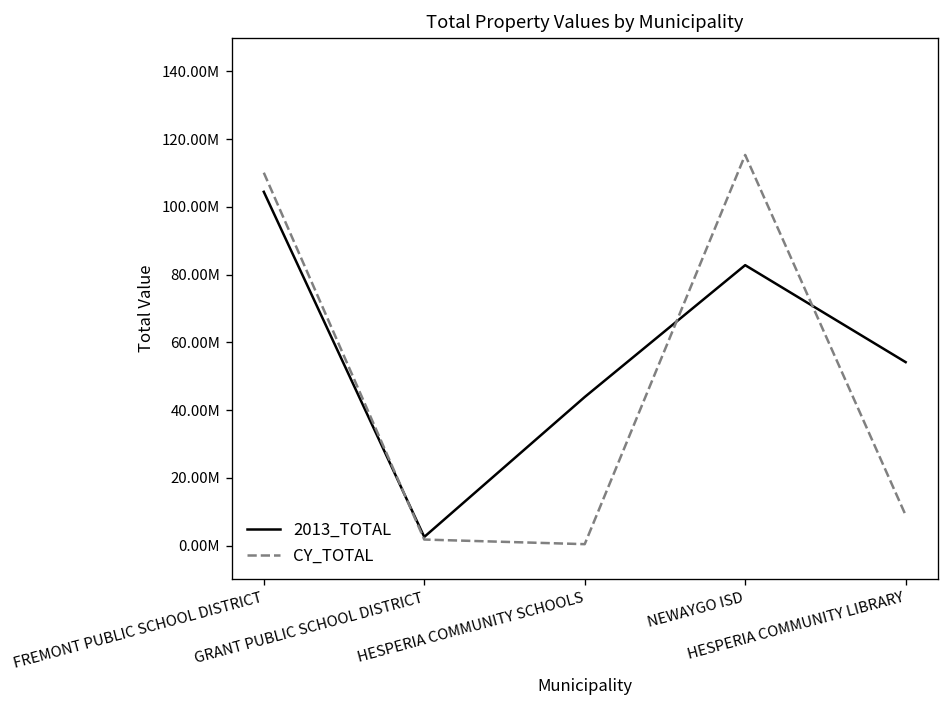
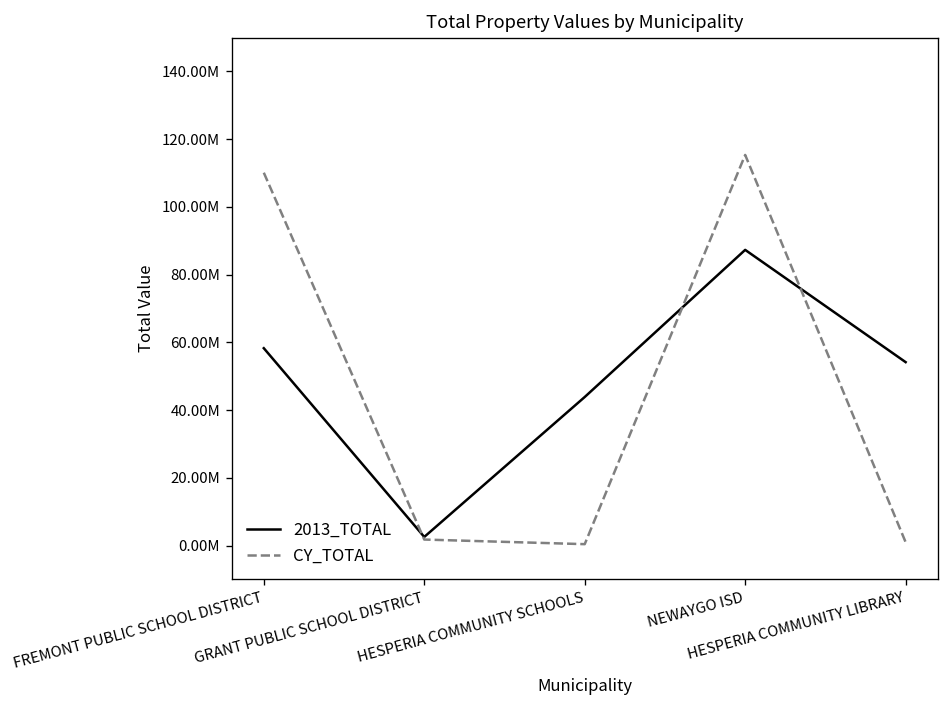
  {
    "2013_TOTAL": {
-     "FREMONT PUBLIC SCHOOL DISTRICT": 104000000,
+     "FREMONT PUBLIC SCHOOL DISTRICT": 58000000,
      "HESPERIA COMMUNITY SCHOOLS": 44000000,
-     "NEWAYGO ISD": 83000000,
+     "NEWAYGO ISD": 87000000,
      "HESPERIA COMMUNITY LIBRARY": 54000000
    },
    "CY_TOTAL": {
      "FREMONT PUBLIC SCHOOL DISTRICT": 110000000,
      "HESPERIA COMMUNITY SCHOOLS": 0,
      "NEWAYGO ISD": 115000000,
-     "HESPERIA COMMUNITY LIBRARY": 9000000
+     "HESPERIA COMMUNITY LIBRARY": 1000000
    }
  }
